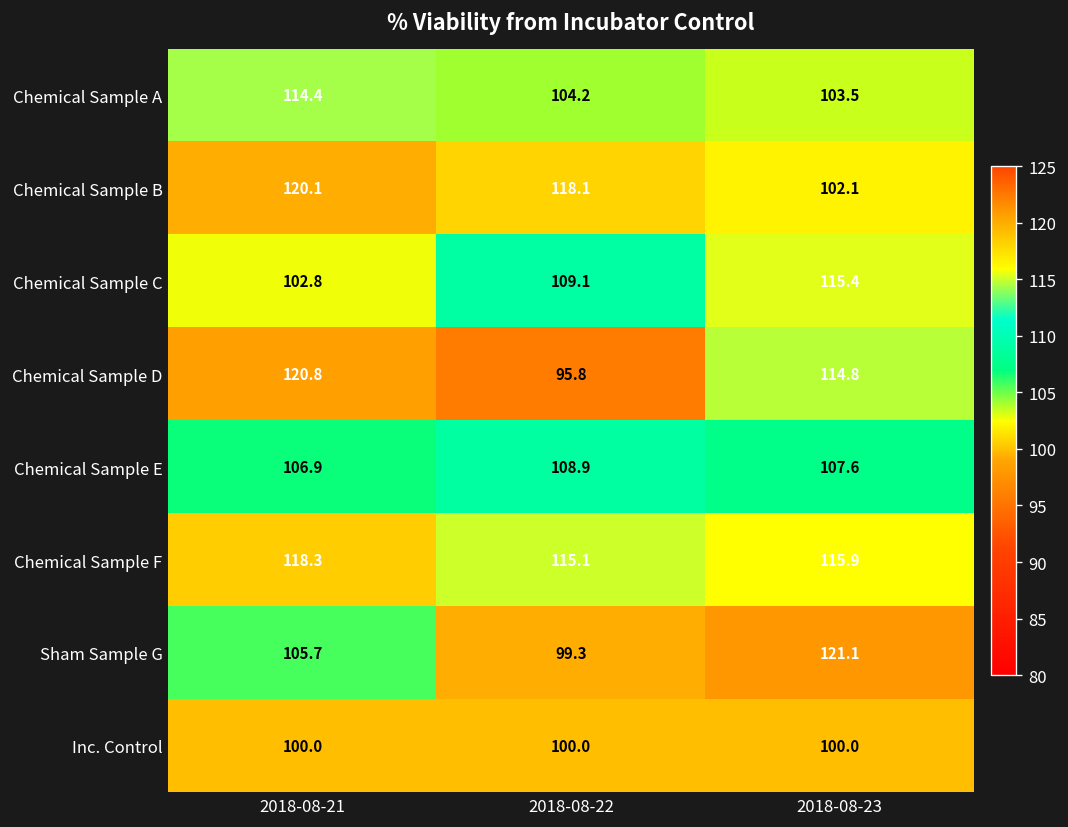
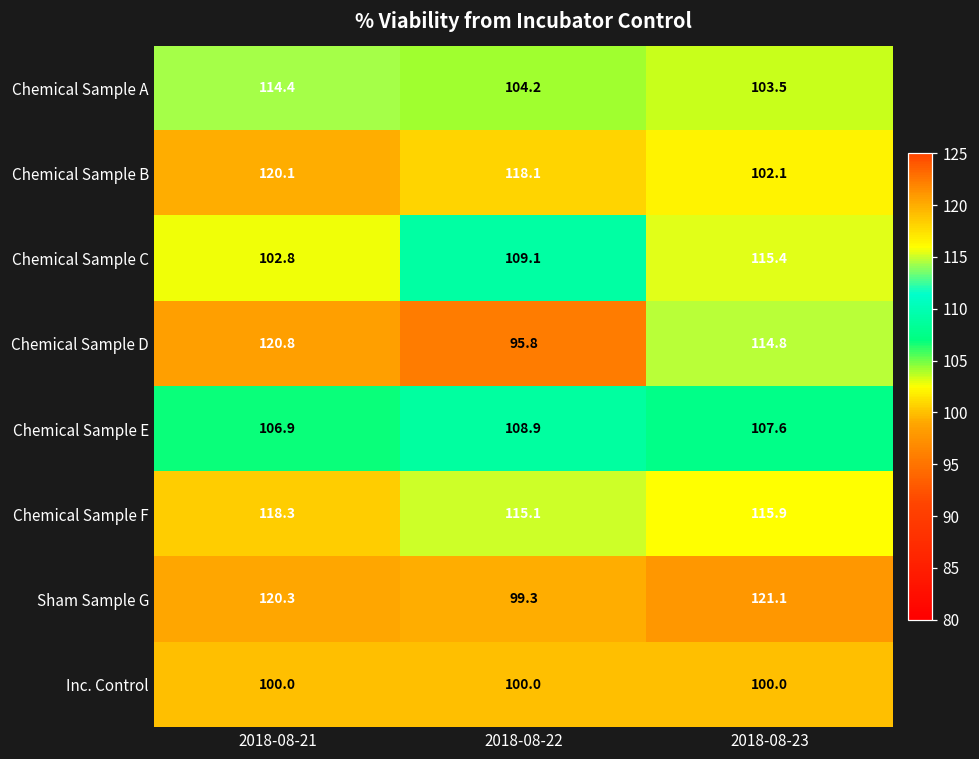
  {
    "Chemical Sample A": {
      "2018-08-21": 114.4,
      "2018-08-22": 104.2,
      "2018-08-23": 103.5
    },
    "Chemical Sample B": {
      "2018-08-21": 120.1,
      "2018-08-22": 118.1,
      "2018-08-23": 102.1
    },
    "Chemical Sample C": {
      "2018-08-21": 102.8,
      "2018-08-22": 109.1,
      "2018-08-23": 115.4
    },
    "Chemical Sample D": {
      "2018-08-21": 120.8,
      "2018-08-22": 95.8,
      "2018-08-23": 114.8
    },
    "Chemical Sample E": {
      "2018-08-21": 106.9,
      "2018-08-22": 108.9,
      "2018-08-23": 107.6
    },
    "Chemical Sample F": {
      "2018-08-21": 118.3,
      "2018-08-22": 115.1,
      "2018-08-23": 115.9
    },
    "Sham Sample G": {
-     "2018-08-21": 105.7,
+     "2018-08-21": 120.3,
      "2018-08-22": 99.3,
      "2018-08-23": 121.1
    },
    "Inc. Control": {
      "2018-08-21": 100.0,
      "2018-08-22": 100.0,
      "2018-08-23": 100.0
    }
  }
